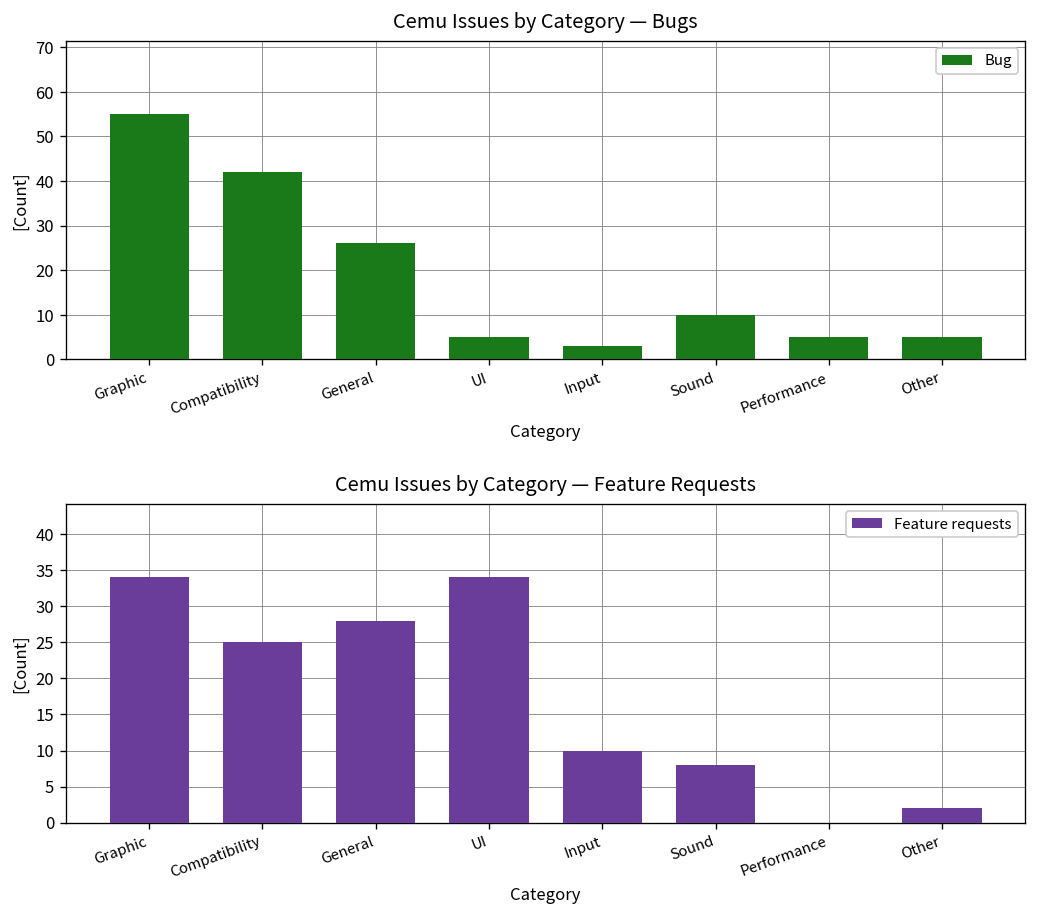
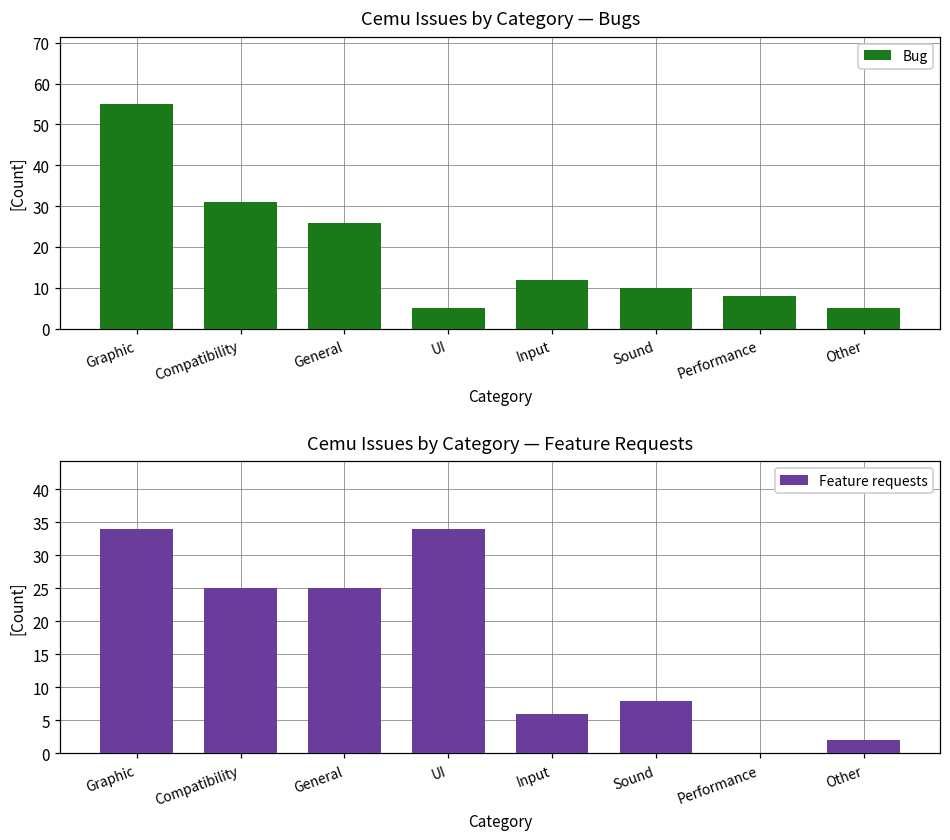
  {
    "Cemu Issues by Category — Bugs": {
      "Graphic": 55,
-     "Compatibility": 42,
+     "Compatibility": 31,
      "General": 26,
      "UI": 5,
-     "Input": 3,
+     "Input": 12,
      "Sound": 10,
-     "Performance": 5,
+     "Performance": 8,
      "Other": 5
    },
    "Cemu Issues by Category — Feature Requests": {
      "Graphic": 34,
      "Compatibility": 25,
-     "General": 28,
+     "General": 25,
      "UI": 34,
-     "Input": 10,
+     "Input": 6,
      "Sound": 8,
      "Performance": 0,
      "Other": 2
    }
  }
